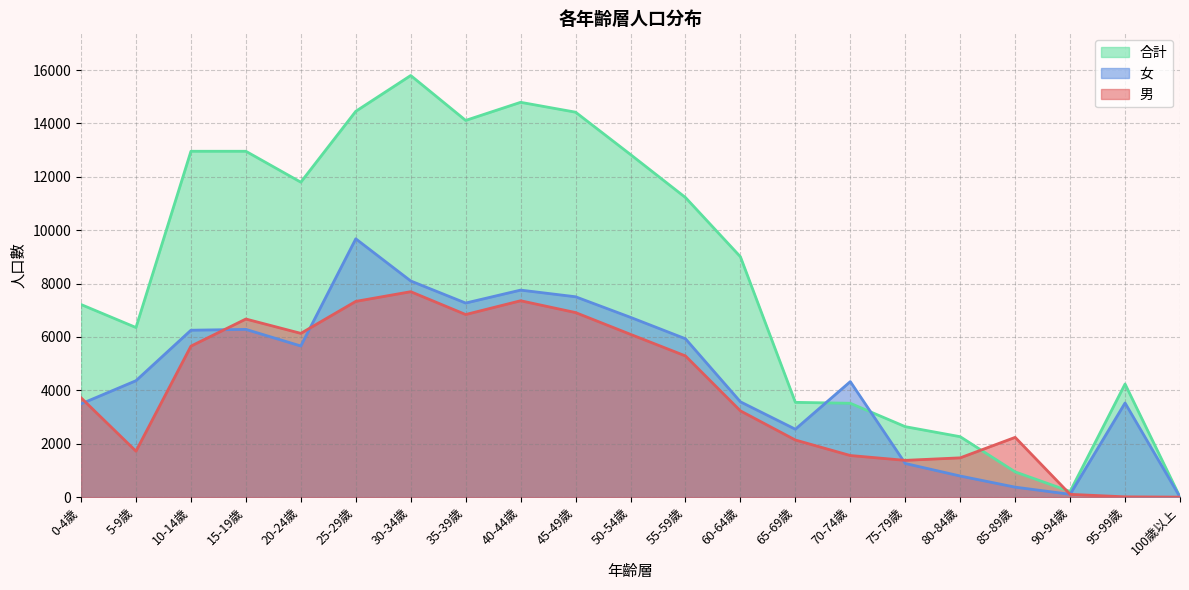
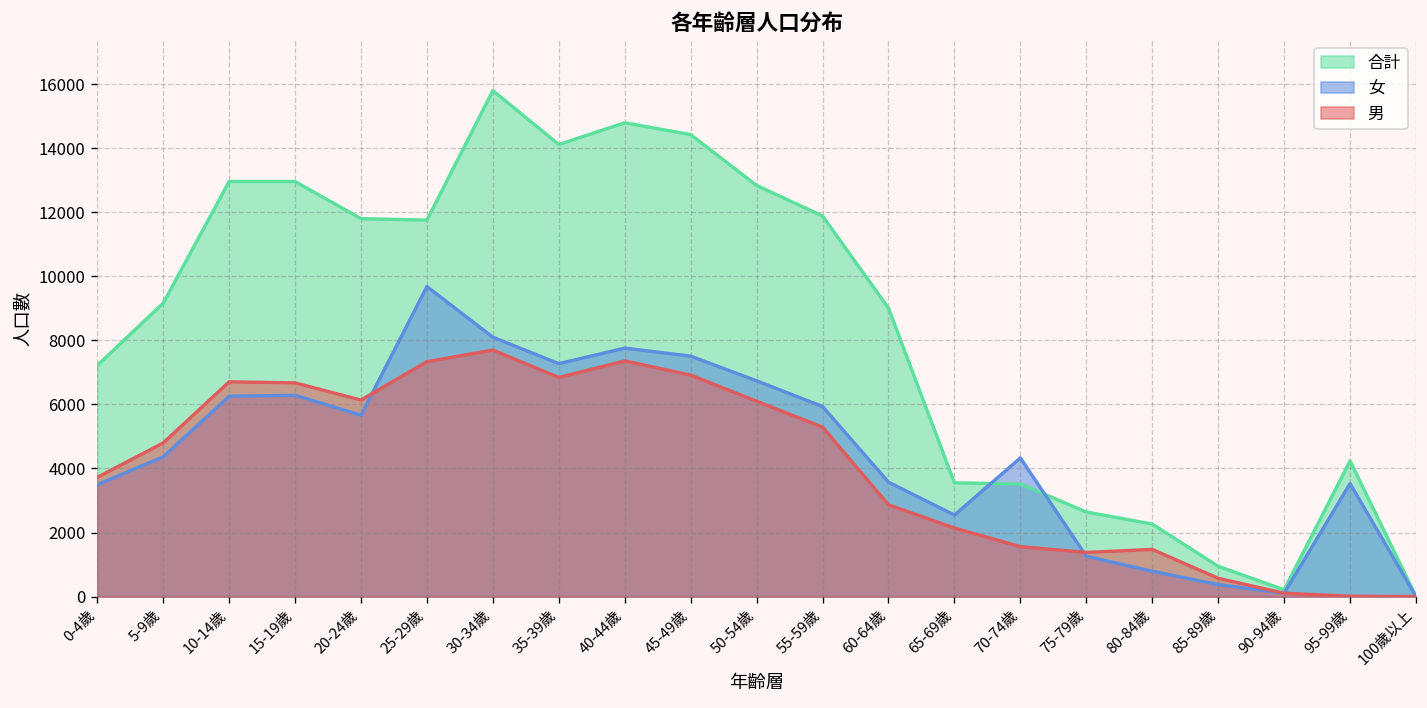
  {
    "合計": {
      "0-4歲": 7200,
-     "5-9歲": 6400,
+     "5-9歲": 9200,
      "10-14歲": 13000,
      "15-19歲": 13000,
      "20-24歲": 11800,
-     "25-29歲": 14500,
+     "25-29歲": 11800,
      "30-34歲": 15800,
      "35-39歲": 14100,
      "40-44歲": 14800,
      "45-49歲": 14400,
      "50-54歲": 12800,
-     "55-59歲": 11200,
+     "55-59歲": 11900,
      "60-64歲": 9000,
      "65-69歲": 3600,
      "70-74歲": 3500,
      "75-79歲": 2600,
      "80-84歲": 2300,
      "85-89歲": 900,
      "90-94歲": 200,
      "95-99歲": 4200
    },
    "女": {
      "0-4歲": 3500,
      "5-9歲": 4400,
      "10-14歲": 6300,
      "15-19歲": 6300,
      "20-24歲": 5700,
      "25-29歲": 9700,
      "30-34歲": 8100,
      "35-39歲": 7300,
      "40-44歲": 7800,
      "45-49歲": 7500,
      "50-54歲": 6700,
      "55-59歲": 5900,
      "60-64歲": 3600,
      "65-69歲": 2500,
      "70-74歲": 4300,
      "75-79歲": 1300,
      "80-84歲": 800,
      "85-89歲": 400,
      "95-99歲": 3500
    },
    "男": {
      "0-4歲": 3700,
-     "5-9歲": 1700,
-     "10-14歲": 5700,
+     "5-9歲": 4800,
+     "10-14歲": 6700,
      "15-19歲": 6700,
      "20-24歲": 6100,
      "25-29歲": 7300,
      "30-34歲": 7700,
      "35-39歲": 6800,
      "40-44歲": 7400,
      "45-49歲": 6900,
      "50-54歲": 6100,
      "55-59歲": 5300,
-     "60-64歲": 3200,
+     "60-64歲": 2900,
      "65-69歲": 2100,
      "70-74歲": 1600,
      "75-79歲": 1400,
      "80-84歲": 1500,
-     "85-89歲": 2200,
+     "85-89歲": 600,
      "95-99歲": 0
    }
  }
